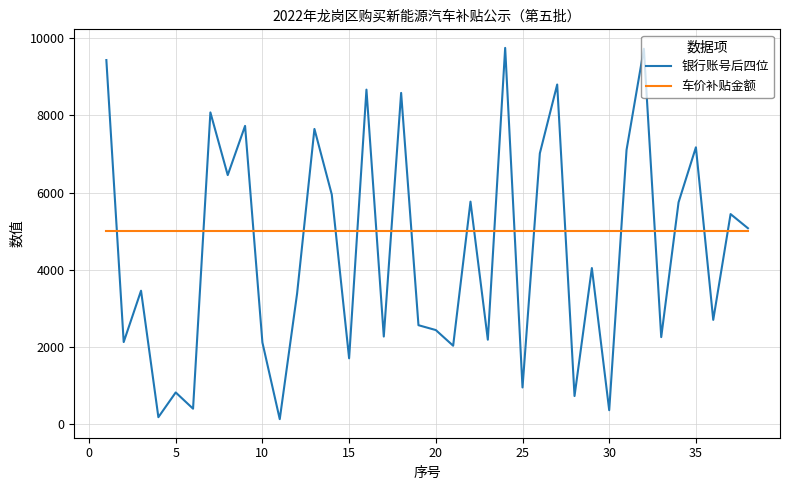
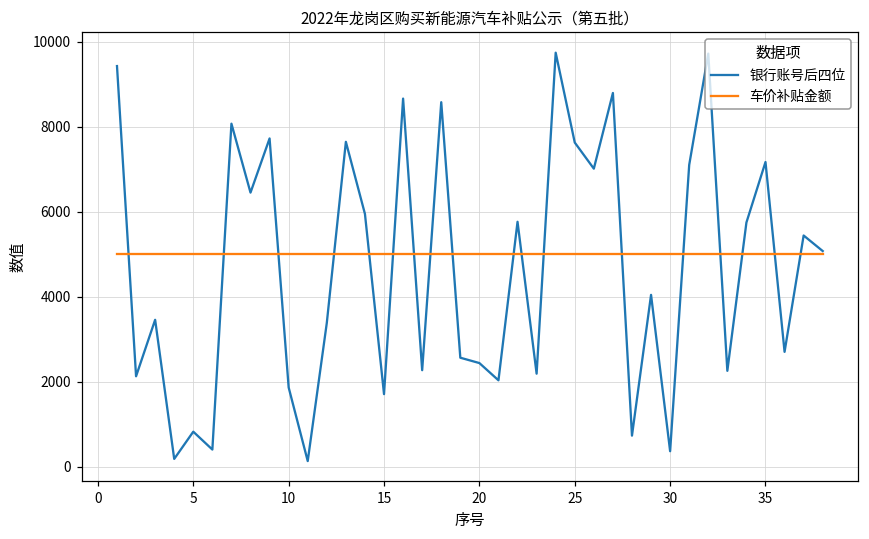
  {
    "银行账号后四位": {
      "5": 800,
-     "10": 2100,
+     "10": 1900,
      "15": 1700,
      "20": 2400,
-     "25": 1000,
+     "25": 7600,
      "30": 400,
      "35": 7200
    },
    "车价补贴金额": {
      "5": 5000,
      "10": 5000,
      "15": 5000,
      "20": 5000,
      "25": 5000,
      "30": 5000,
      "35": 5000
    }
  }
